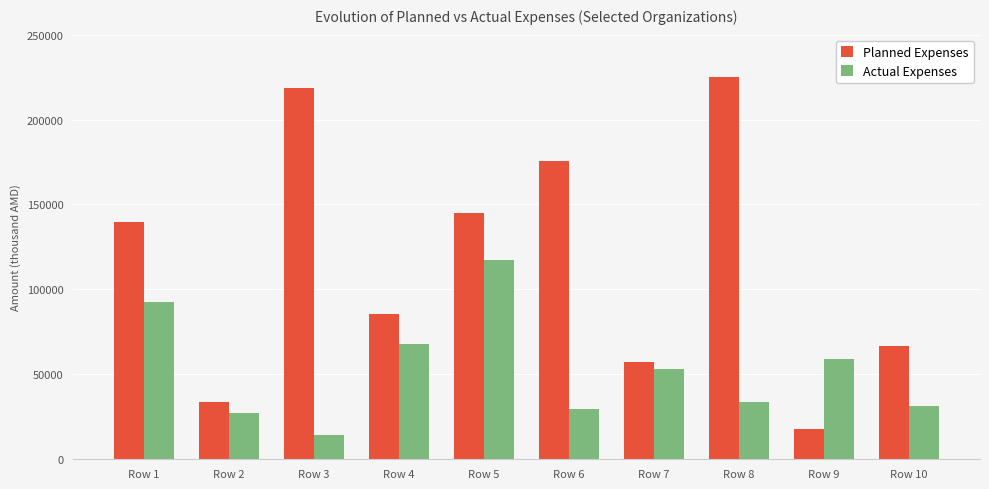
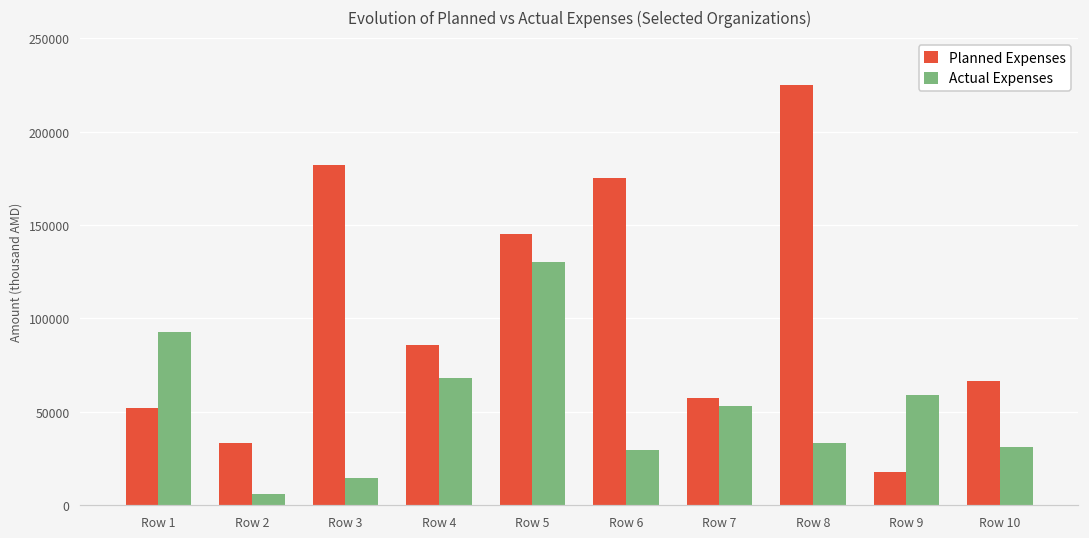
  {
    "Planned Expenses": {
-     "Row 1": 140000,
+     "Row 1": 52000,
      "Row 2": 34000,
-     "Row 3": 219000,
+     "Row 3": 182000,
      "Row 4": 86000,
      "Row 5": 145000,
      "Row 6": 175000,
      "Row 7": 57000,
      "Row 8": 225000,
      "Row 9": 18000,
      "Row 10": 67000
    },
    "Actual Expenses": {
      "Row 1": 93000,
-     "Row 2": 28000,
+     "Row 2": 6000,
      "Row 3": 15000,
      "Row 4": 68000,
-     "Row 5": 117000,
+     "Row 5": 130000,
      "Row 6": 30000,
      "Row 7": 53000,
      "Row 8": 33000,
      "Row 9": 59000,
      "Row 10": 31000
    }
  }
